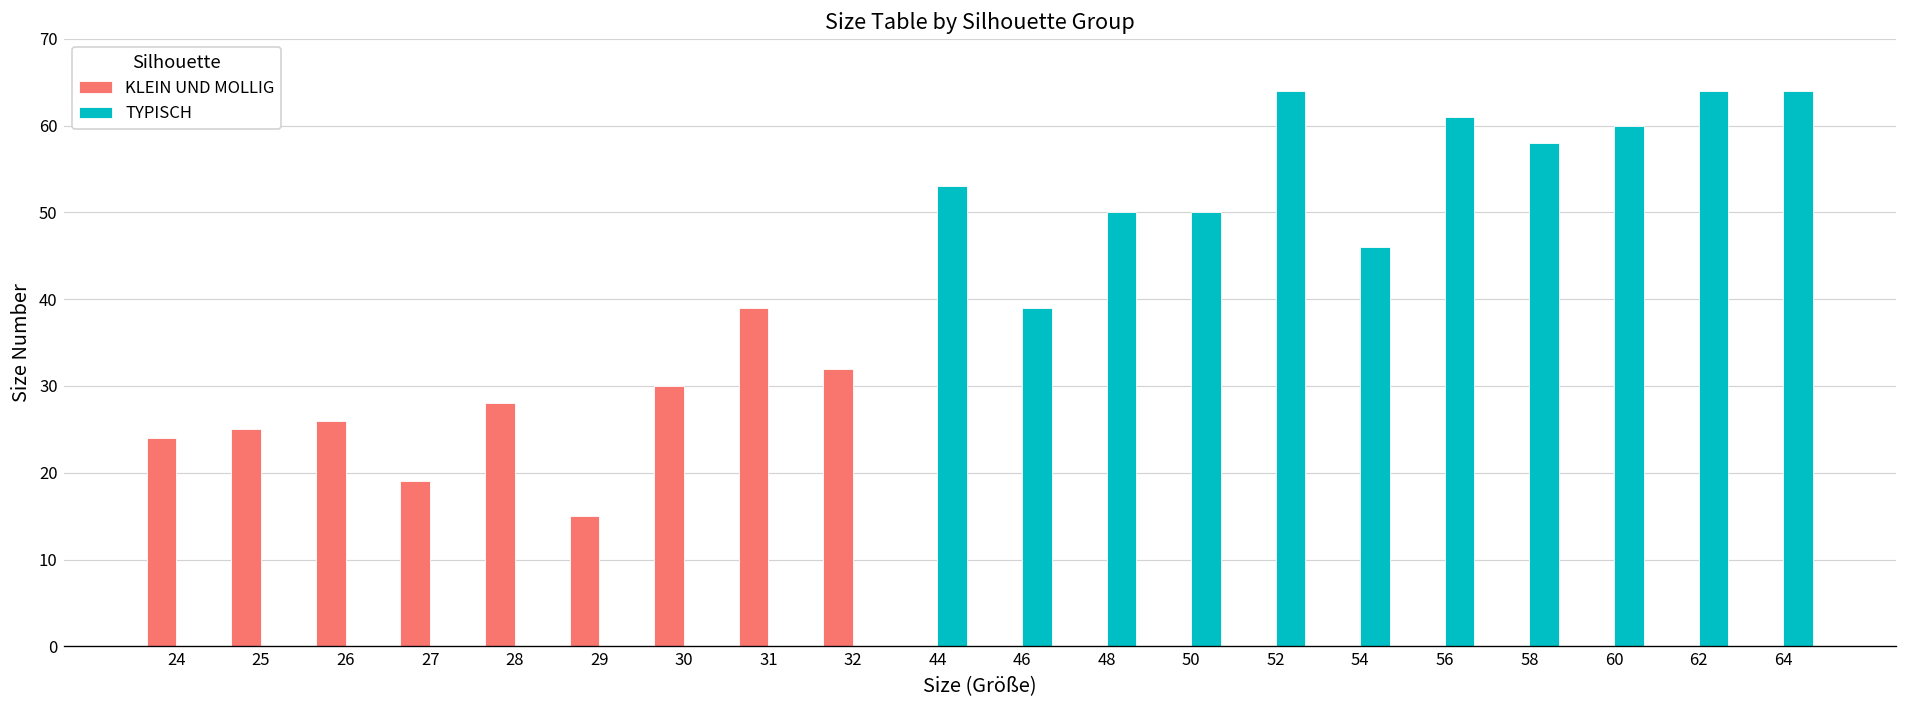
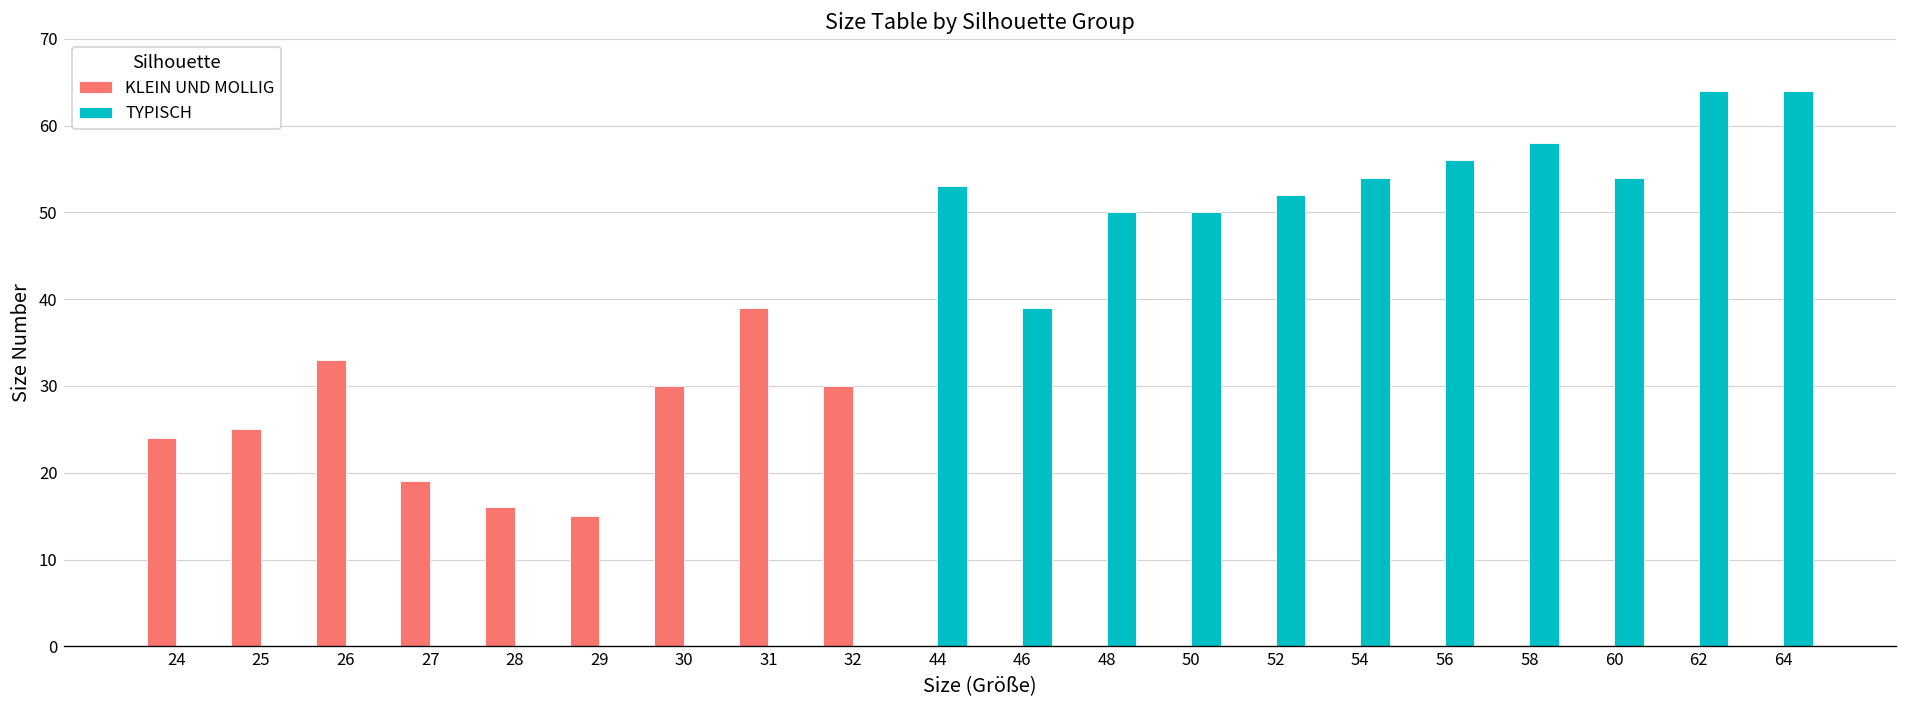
  {
    "KLEIN UND MOLLIG": {
      "24": 24,
      "25": 25,
-     "26": 26,
+     "26": 33,
      "27": 19,
-     "28": 28,
+     "28": 16,
      "29": 15,
      "30": 30,
      "31": 39,
-     "32": 32,
+     "32": 30,
      "44": 0,
      "46": 0,
      "48": 0,
      "50": 0,
      "52": 0,
      "54": 0,
      "56": 0,
      "58": 0,
      "60": 0,
      "62": 0,
      "64": 0
    },
    "TYPISCH": {
      "24": 0,
      "25": 0,
      "26": 0,
      "27": 0,
      "28": 0,
      "29": 0,
      "30": 0,
      "31": 0,
      "32": 0,
      "44": 53,
      "46": 39,
      "48": 50,
      "50": 50,
-     "52": 64,
-     "54": 46,
-     "56": 61,
+     "52": 52,
+     "54": 54,
+     "56": 56,
      "58": 58,
-     "60": 60,
+     "60": 54,
      "62": 64,
      "64": 64
    }
  }
